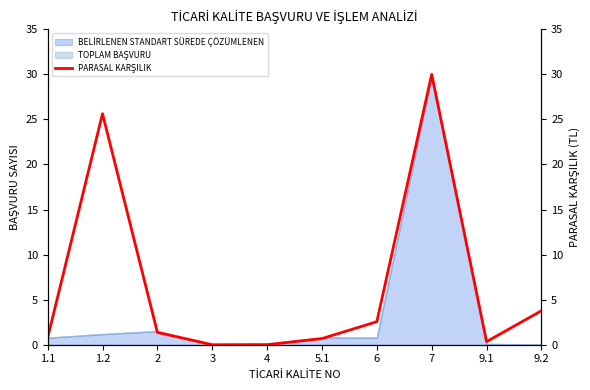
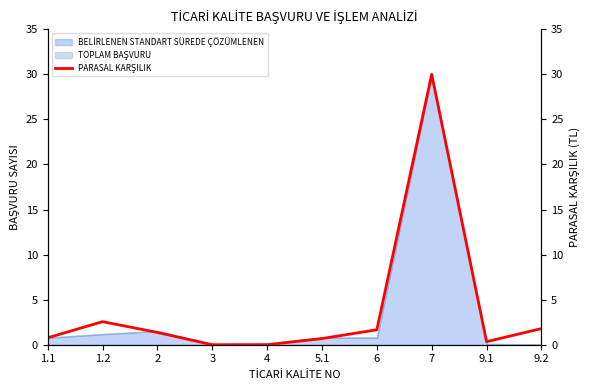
  {
    "PARASAL KARŞILIK": {
      "1.1": 1,
-     "1.2": 26,
+     "1.2": 3,
      "2": 1,
      "3": 0,
      "4": 0,
      "5.1": 1,
-     "6": 3,
+     "6": 2,
      "7": 30,
      "9.1": 0,
-     "9.2": 4
+     "9.2": 2
    }
  }
